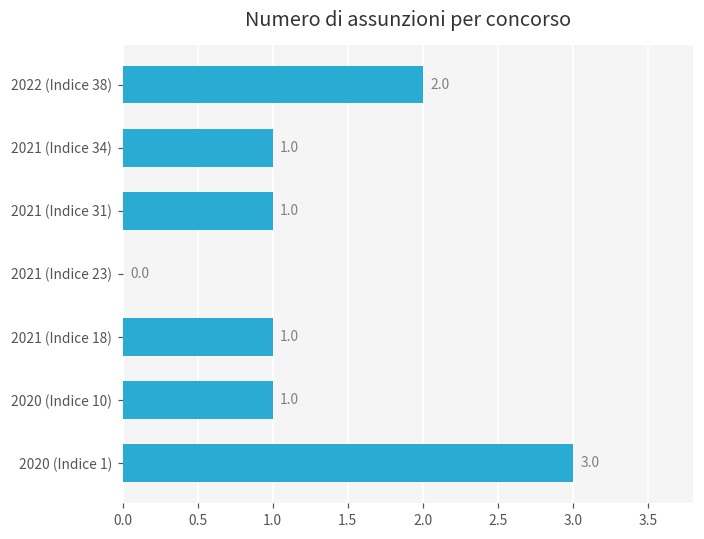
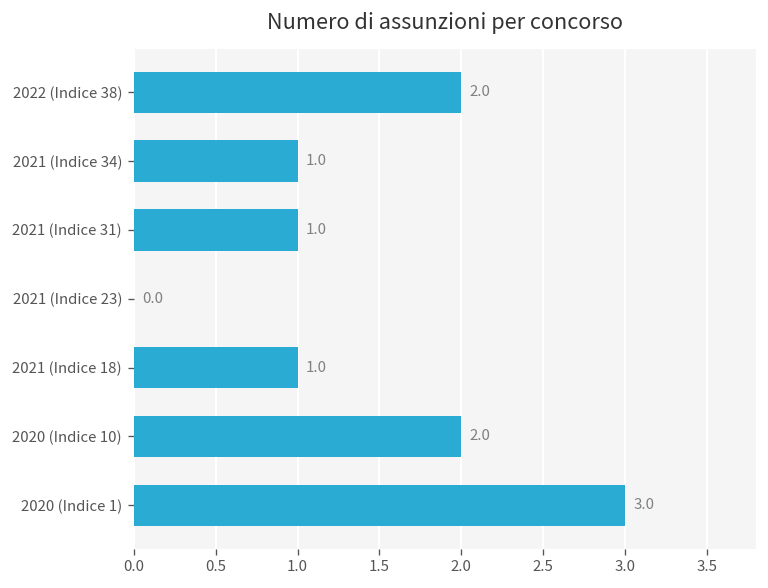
  {
    "2022 (Indice 38)": 2.0,
    "2021 (Indice 34)": 1.0,
    "2021 (Indice 31)": 1.0,
    "2021 (Indice 23)": 0.0,
    "2021 (Indice 18)": 1.0,
-   "2020 (Indice 10)": 1.0,
+   "2020 (Indice 10)": 2.0,
    "2020 (Indice 1)": 3.0
  }
